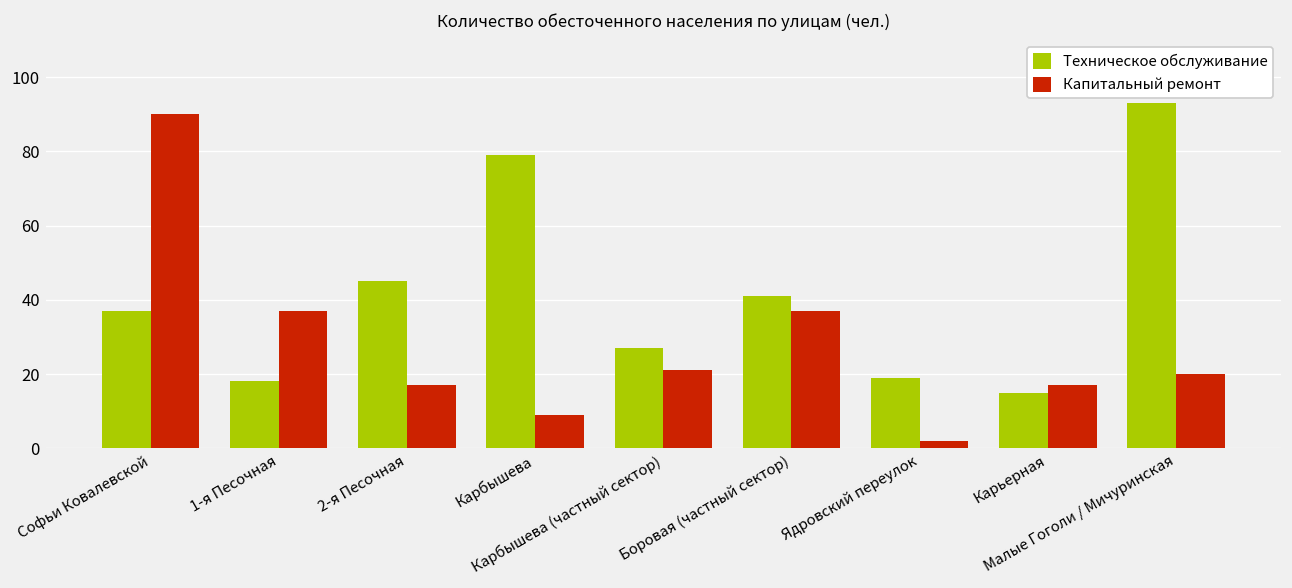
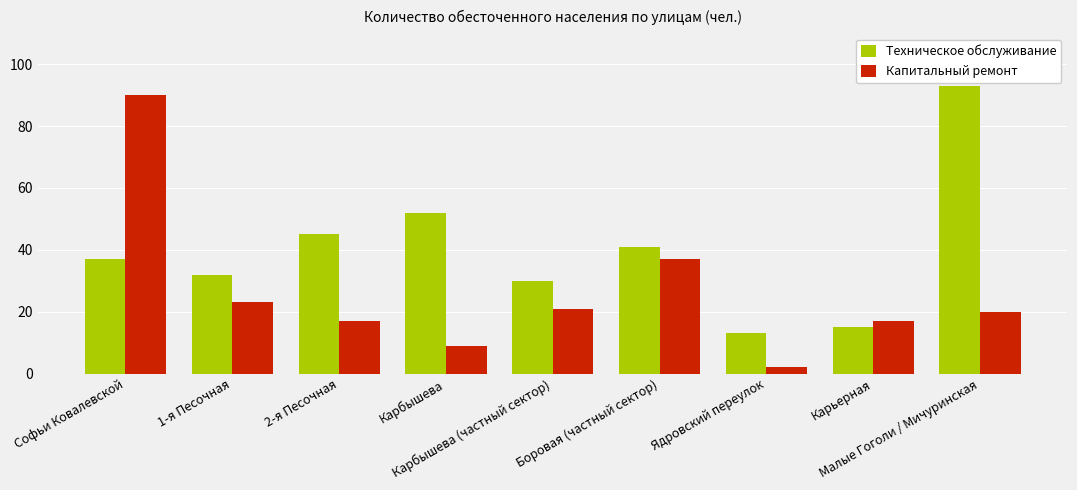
  {
    "Техническое обслуживание": {
      "Софьи Ковалевской": 37,
-     "1-я Песочная": 18,
+     "1-я Песочная": 32,
      "2-я Песочная": 45,
-     "Карбышева": 79,
-     "Карбышева (частный сектор)": 27,
+     "Карбышева": 52,
+     "Карбышева (частный сектор)": 30,
      "Боровая (частный сектор)": 41,
-     "Ядровский переулок": 19,
+     "Ядровский переулок": 13,
      "Карьерная": 15,
      "Малые Гоголи / Мичуринская": 93
    },
    "Капитальный ремонт": {
      "Софьи Ковалевской": 90,
-     "1-я Песочная": 37,
+     "1-я Песочная": 23,
      "2-я Песочная": 17,
      "Карбышева": 9,
      "Карбышева (частный сектор)": 21,
      "Боровая (частный сектор)": 37,
      "Ядровский переулок": 2,
      "Карьерная": 17,
      "Малые Гоголи / Мичуринская": 20
    }
  }
